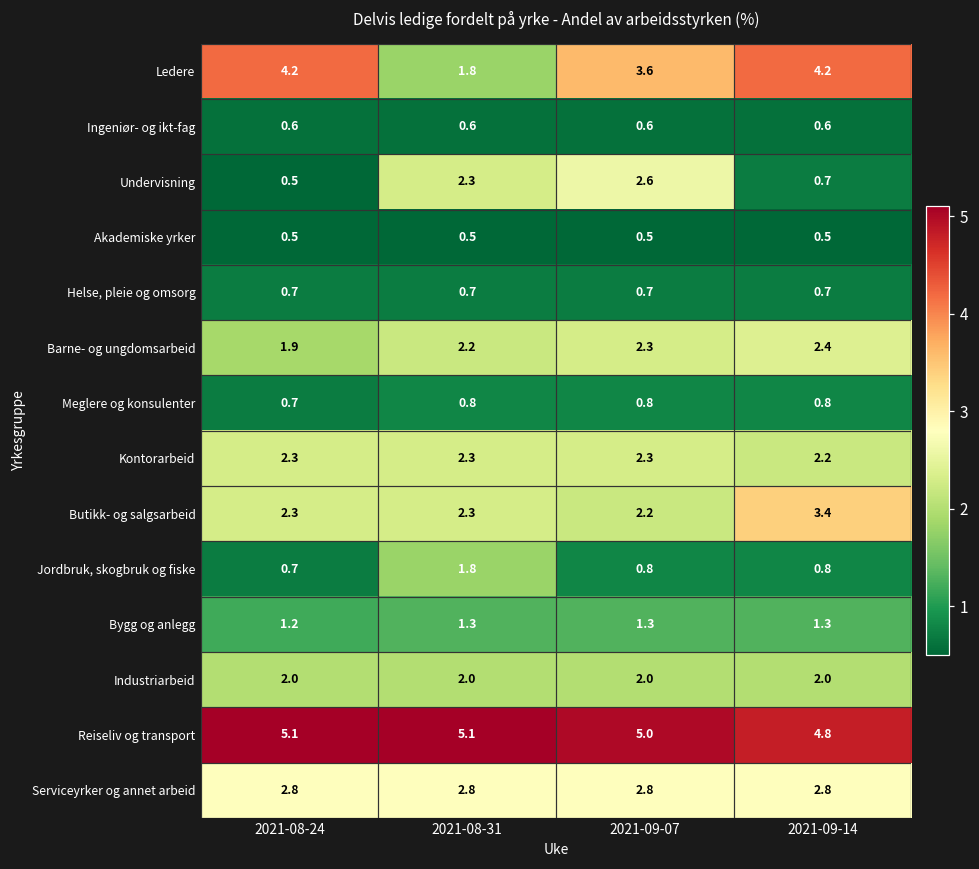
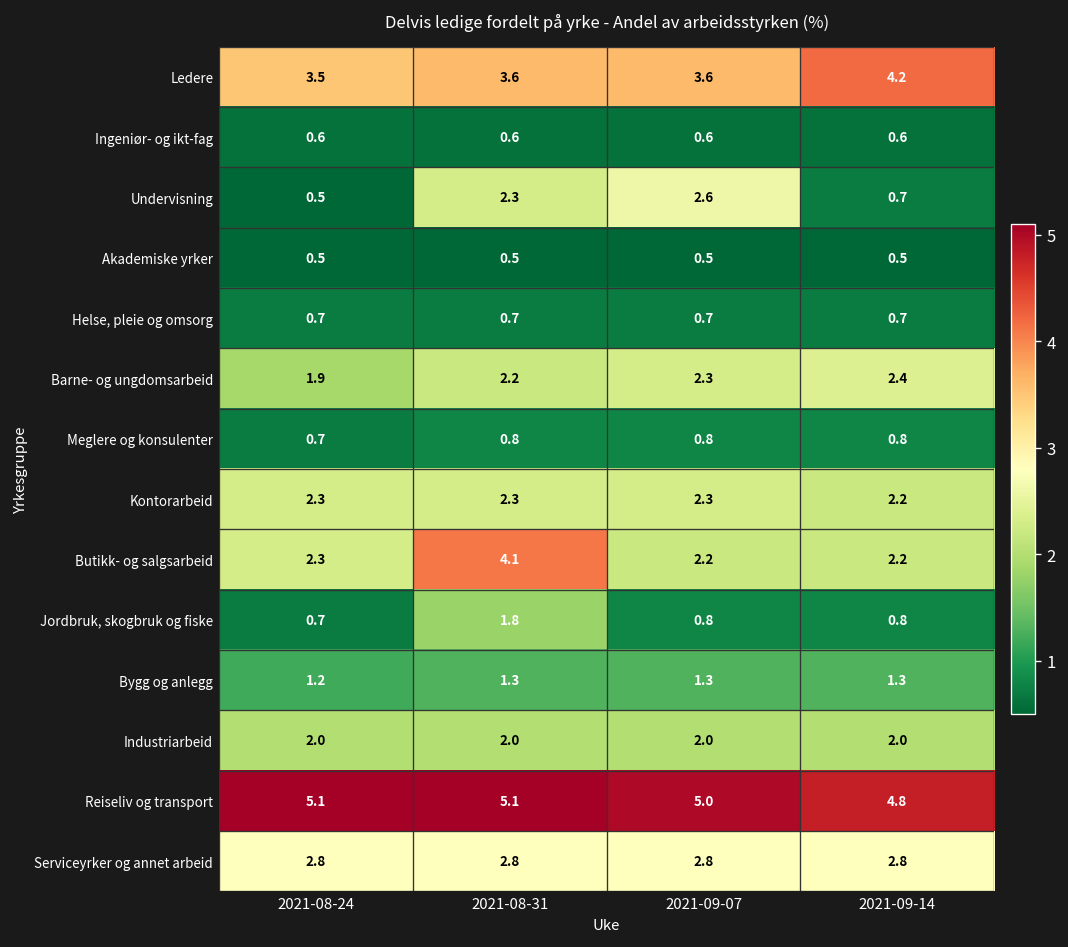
  {
    "Ledere": {
-     "2021-08-24": 4.2,
-     "2021-08-31": 1.8,
+     "2021-08-24": 3.5,
+     "2021-08-31": 3.6,
      "2021-09-07": 3.6,
      "2021-09-14": 4.2
    },
    "Ingeniør- og ikt-fag": {
      "2021-08-24": 0.6,
      "2021-08-31": 0.6,
      "2021-09-07": 0.6,
      "2021-09-14": 0.6
    },
    "Undervisning": {
      "2021-08-24": 0.5,
      "2021-08-31": 2.3,
      "2021-09-07": 2.6,
      "2021-09-14": 0.7
    },
    "Akademiske yrker": {
      "2021-08-24": 0.5,
      "2021-08-31": 0.5,
      "2021-09-07": 0.5,
      "2021-09-14": 0.5
    },
    "Helse, pleie og omsorg": {
      "2021-08-24": 0.7,
      "2021-08-31": 0.7,
      "2021-09-07": 0.7,
      "2021-09-14": 0.7
    },
    "Barne- og ungdomsarbeid": {
      "2021-08-24": 1.9,
      "2021-08-31": 2.2,
      "2021-09-07": 2.3,
      "2021-09-14": 2.4
    },
    "Meglere og konsulenter": {
      "2021-08-24": 0.7,
      "2021-08-31": 0.8,
      "2021-09-07": 0.8,
      "2021-09-14": 0.8
    },
    "Kontorarbeid": {
      "2021-08-24": 2.3,
      "2021-08-31": 2.3,
      "2021-09-07": 2.3,
      "2021-09-14": 2.2
    },
    "Butikk- og salgsarbeid": {
      "2021-08-24": 2.3,
-     "2021-08-31": 2.3,
+     "2021-08-31": 4.1,
      "2021-09-07": 2.2,
-     "2021-09-14": 3.4
+     "2021-09-14": 2.2
    },
    "Jordbruk, skogbruk og fiske": {
      "2021-08-24": 0.7,
      "2021-08-31": 1.8,
      "2021-09-07": 0.8,
      "2021-09-14": 0.8
    },
    "Bygg og anlegg": {
      "2021-08-24": 1.2,
      "2021-08-31": 1.3,
      "2021-09-07": 1.3,
      "2021-09-14": 1.3
    },
    "Industriarbeid": {
      "2021-08-24": 2.0,
      "2021-08-31": 2.0,
      "2021-09-07": 2.0,
      "2021-09-14": 2.0
    },
    "Reiseliv og transport": {
      "2021-08-24": 5.1,
      "2021-08-31": 5.1,
      "2021-09-07": 5.0,
      "2021-09-14": 4.8
    },
    "Serviceyrker og annet arbeid": {
      "2021-08-24": 2.8,
      "2021-08-31": 2.8,
      "2021-09-07": 2.8,
      "2021-09-14": 2.8
    }
  }
